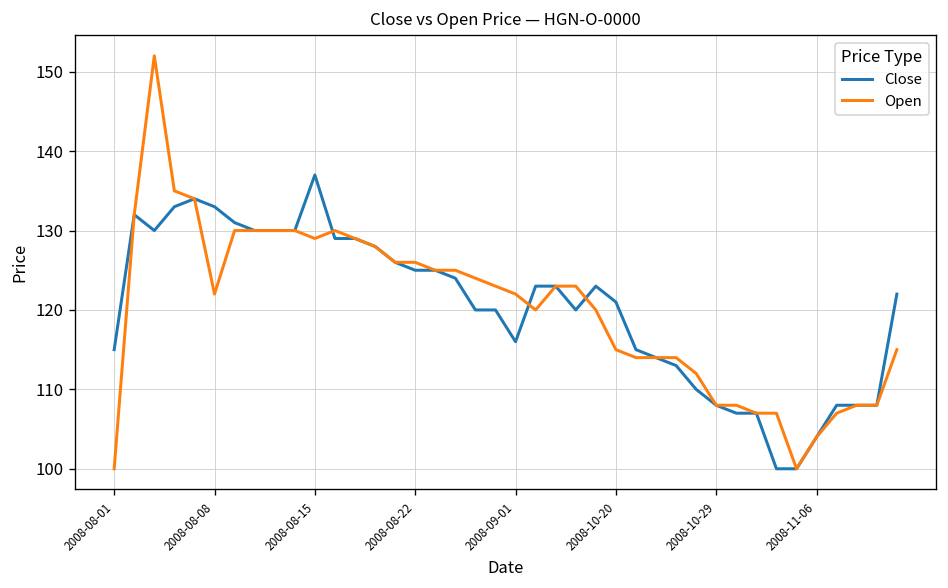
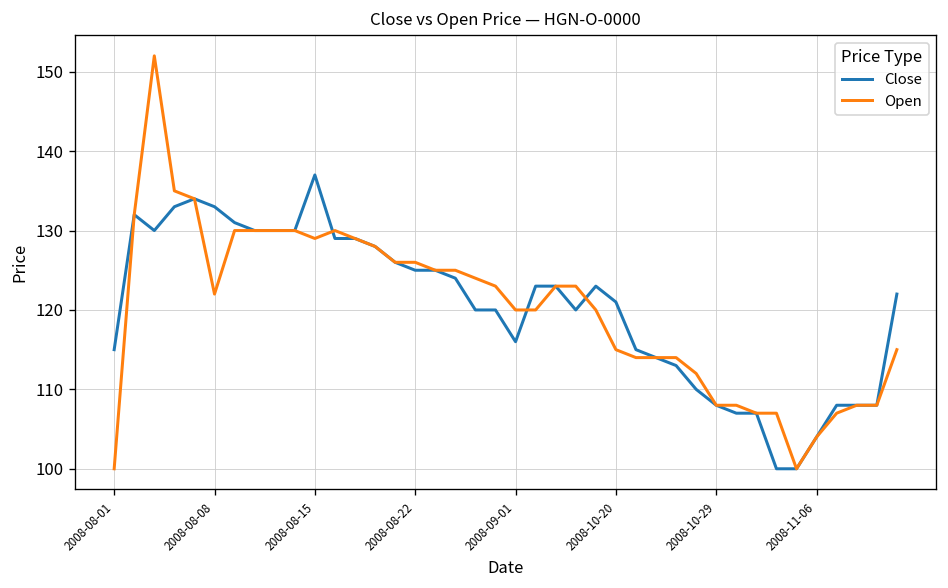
  {
    "Close": {
      "2008-08-01": 115,
      "2008-08-08": 133,
      "2008-08-15": 137,
      "2008-08-22": 125,
      "2008-09-01": 116,
      "2008-10-20": 121
    },
    "Open": {
      "2008-08-01": 100,
      "2008-08-08": 122,
      "2008-08-15": 129,
      "2008-08-22": 126,
-     "2008-09-01": 122,
+     "2008-09-01": 120,
      "2008-10-20": 115
    }
  }
